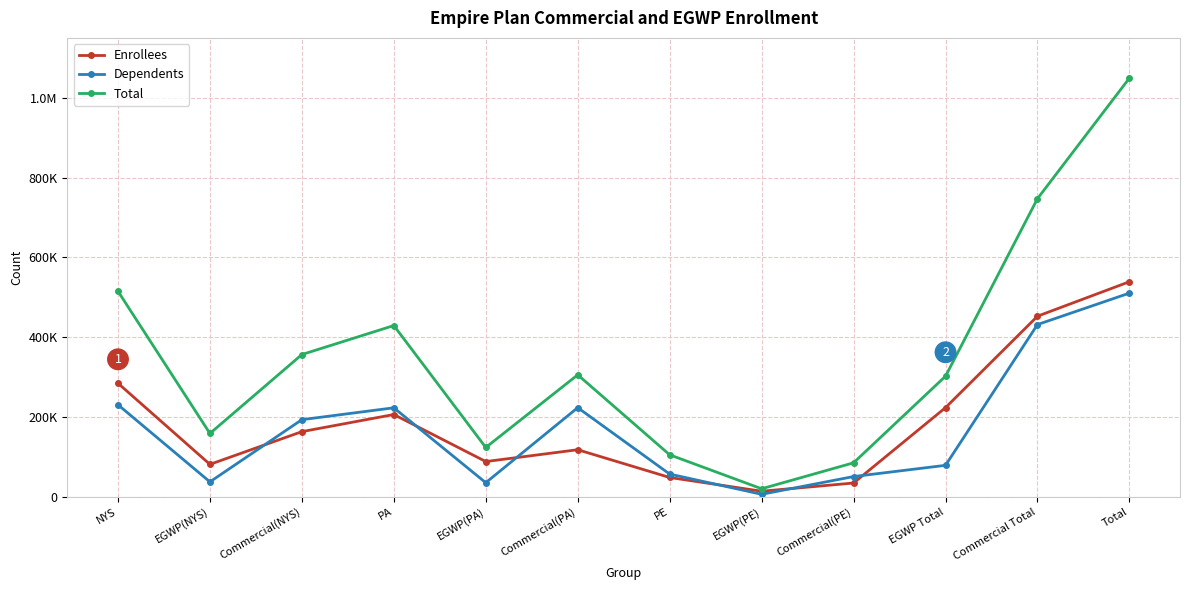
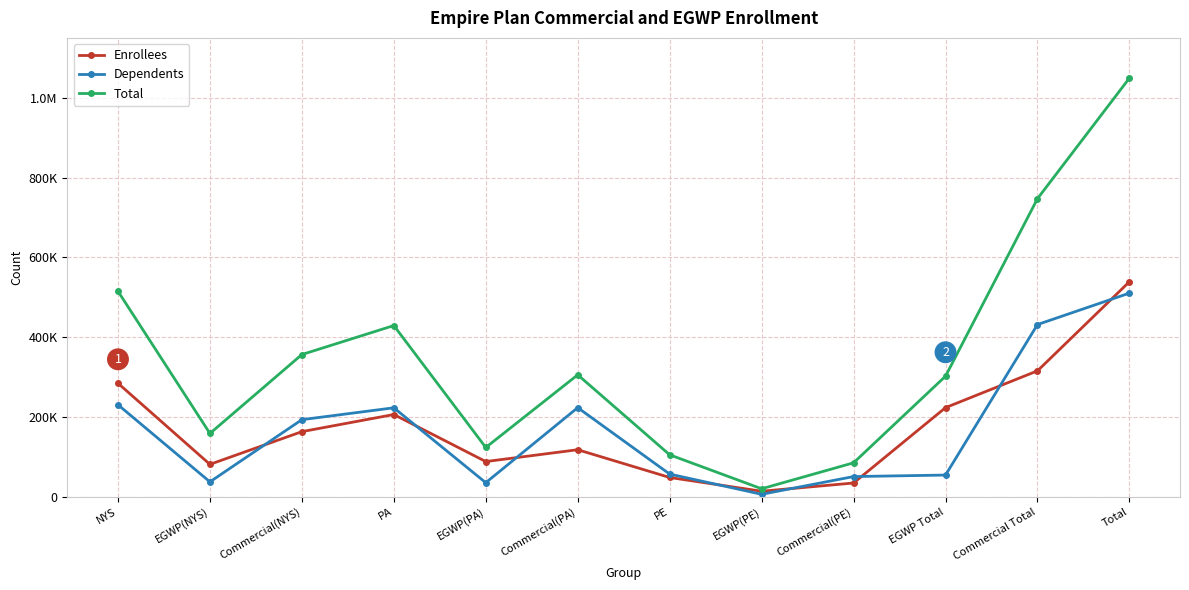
  {
    "Enrollees": {
      "EGWP(NYS)": 80000,
      "Commercial(NYS)": 160000,
      "PA": 210000,
      "EGWP(PA)": 90000,
      "Commercial(PA)": 120000,
      "PE": 50000,
      "Commercial(PE)": 30000,
      "EGWP Total": 220000,
-     "Commercial Total": 450000,
+     "Commercial Total": 320000,
      "Total": 540000
    },
    "Dependents": {
      "NYS": 230000,
      "EGWP(NYS)": 40000,
      "Commercial(NYS)": 190000,
      "PA": 220000,
      "EGWP(PA)": 40000,
      "Commercial(PA)": 220000,
      "PE": 60000,
      "EGWP(PE)": 10000,
      "Commercial(PE)": 50000,
-     "EGWP Total": 80000,
+     "EGWP Total": 50000,
      "Commercial Total": 430000,
      "Total": 510000
    },
    "Total": {
      "NYS": 520000,
      "EGWP(NYS)": 160000,
      "Commercial(NYS)": 360000,
      "PA": 430000,
      "EGWP(PA)": 120000,
      "Commercial(PA)": 310000,
      "PE": 110000,
      "Commercial(PE)": 90000,
      "Commercial Total": 750000,
      "Total": 1050000
    }
  }
